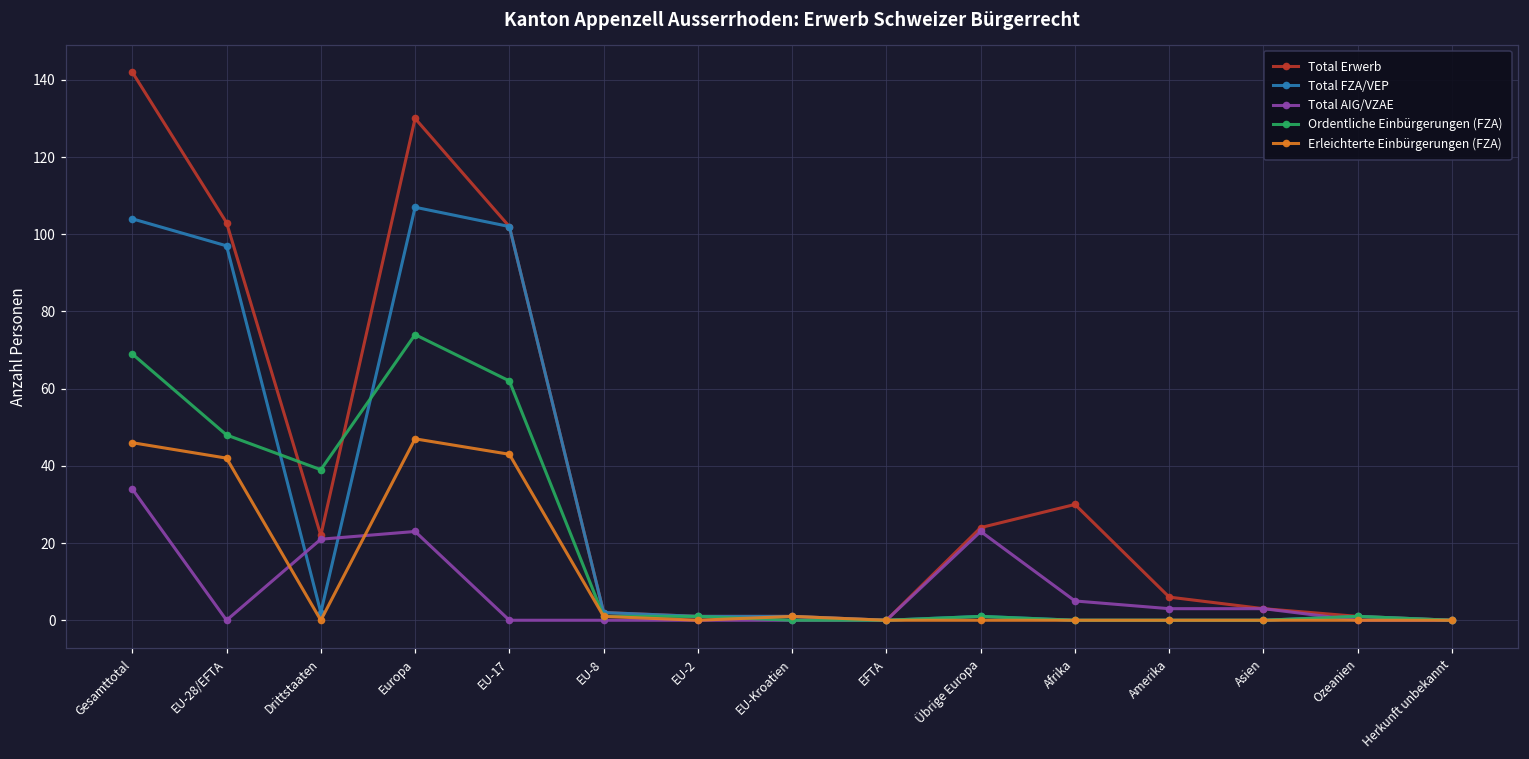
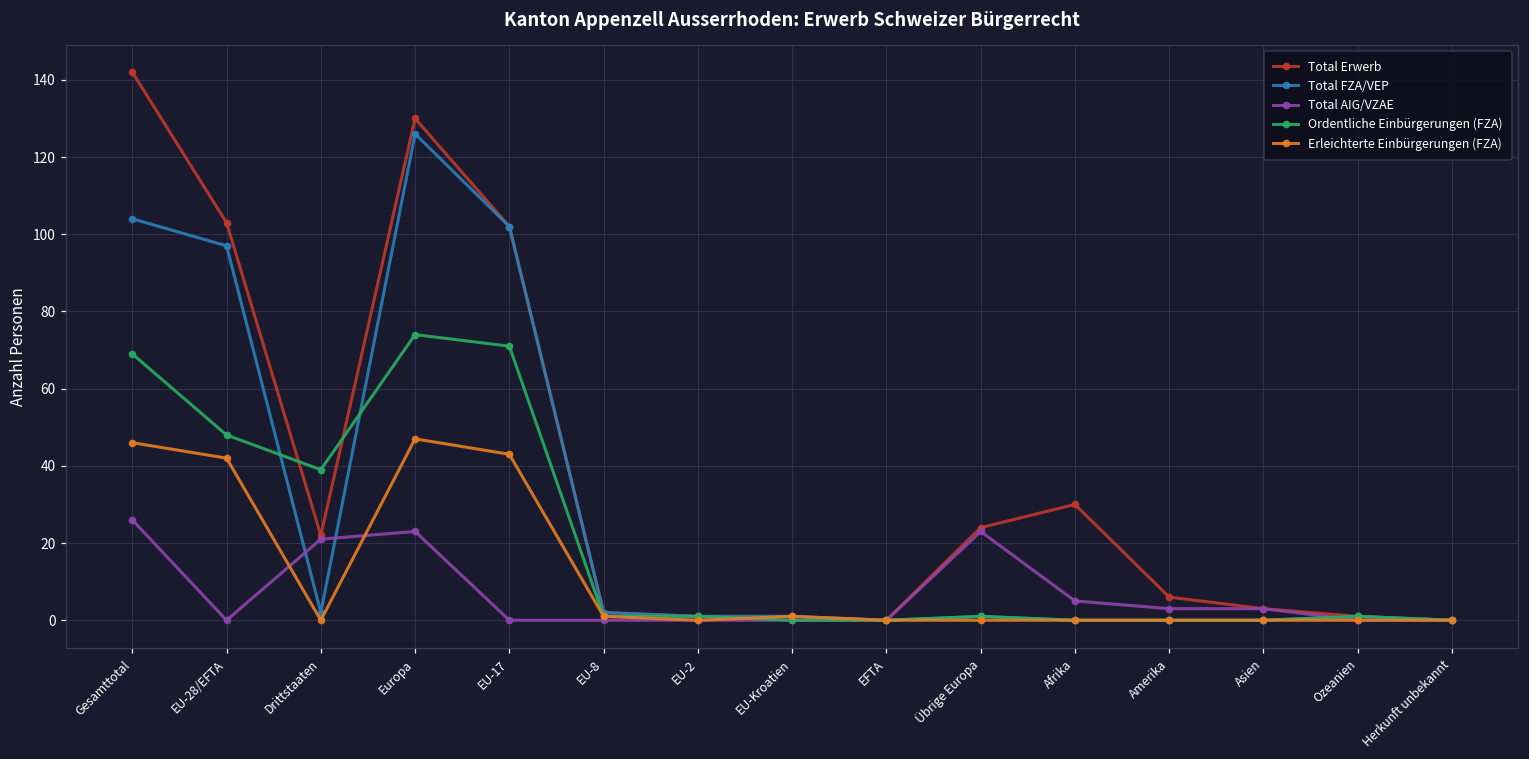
  {
    "Total Erwerb": {
      "Gesamttotal": 142,
      "EU-28/EFTA": 103,
      "Drittstaaten": 22,
      "Europa": 130,
      "Übrige Europa": 24,
      "Afrika": 30,
      "Amerika": 6
    },
    "Total FZA/VEP": {
      "Gesamttotal": 104,
      "EU-28/EFTA": 97,
      "Drittstaaten": 2,
-     "Europa": 107
+     "Europa": 126
    },
    "Total AIG/VZAE": {
-     "Gesamttotal": 34,
+     "Gesamttotal": 26,
      "EU-28/EFTA": 0,
      "Drittstaaten": 21,
      "Europa": 23,
      "EU-17": 0,
      "EU-8": 0,
      "Übrige Europa": 23,
      "Afrika": 5,
      "Amerika": 3
    },
    "Ordentliche Einbürgerungen (FZA)": {
      "Gesamttotal": 69,
      "EU-28/EFTA": 48,
      "Drittstaaten": 39,
      "Europa": 74,
-     "EU-17": 62
+     "EU-17": 71
    },
    "Erleichterte Einbürgerungen (FZA)": {
      "Gesamttotal": 46,
      "EU-28/EFTA": 42,
      "Drittstaaten": 0,
      "Europa": 47,
      "EU-17": 43,
      "Übrige Europa": 0
    }
  }
